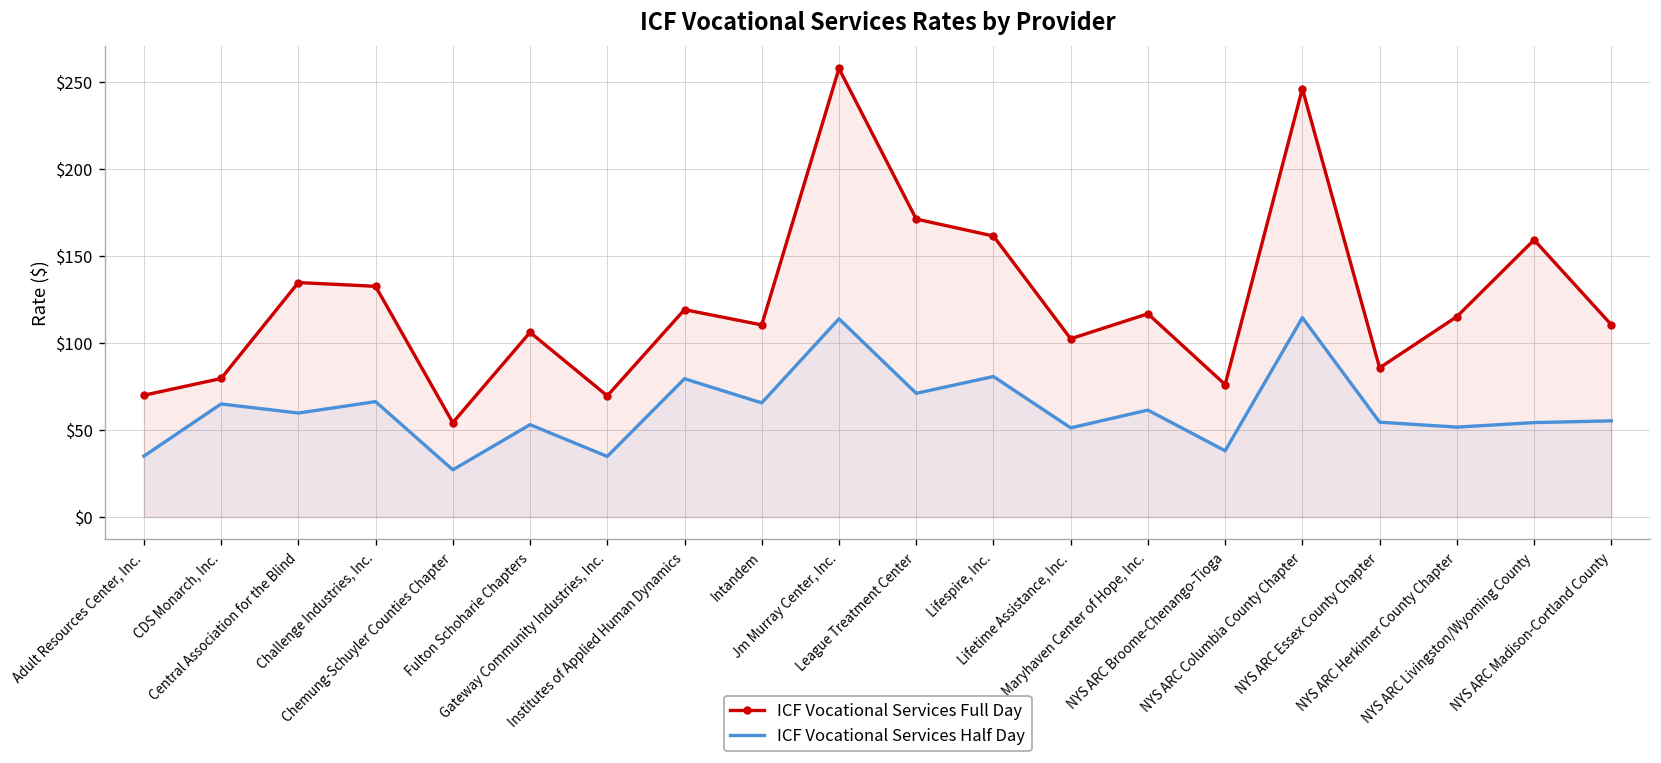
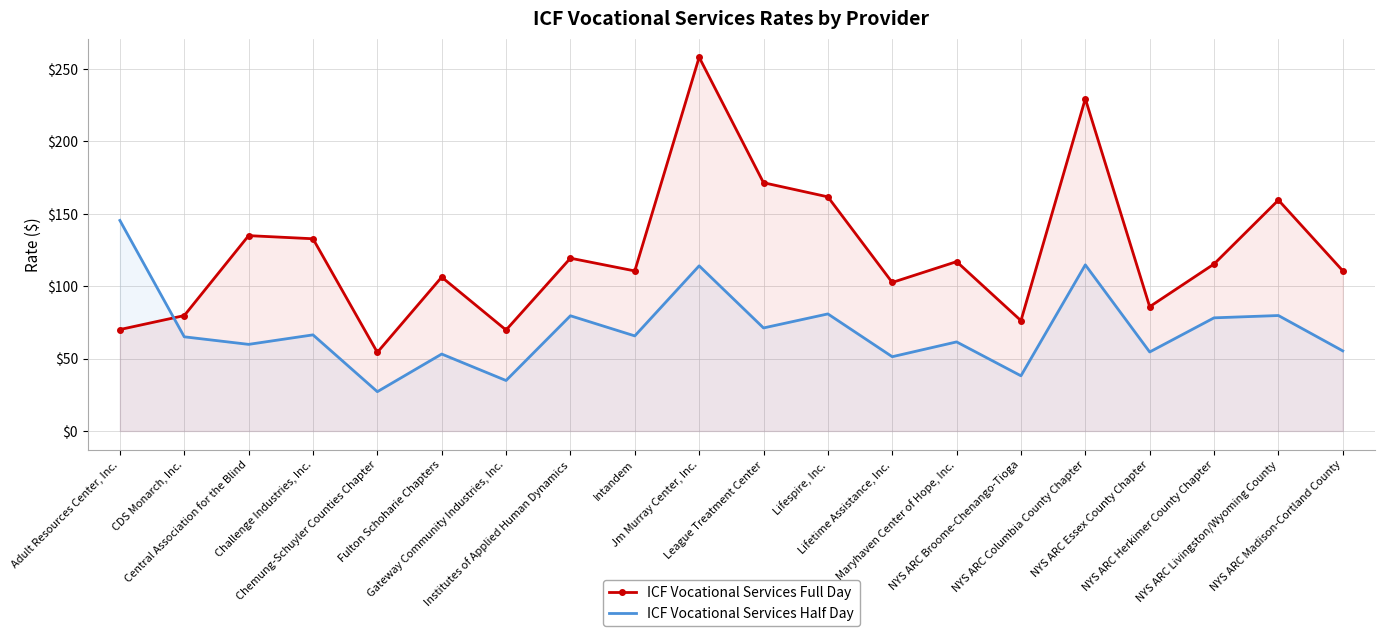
  {
    "ICF Vocational Services Full Day": {
      "Adult Resources Center, Inc.": "$70",
      "CDS Monarch, Inc.": "$80",
      "Central Association for the Blind": "$135",
      "Challenge Industries, Inc.": "$133",
      "Chemung-Schuyler Counties Chapter": "$54",
      "Fulton Schoharie Chapters": "$106",
      "Gateway Community Industries, Inc.": "$70",
      "Institutes of Applied Human Dynamics": "$119",
      "Intandem": "$110",
      "Jm Murray Center, Inc.": "$258",
      "League Treatment Center": "$171",
      "Lifespire, Inc.": "$162",
      "Lifetime Assistance, Inc.": "$103",
      "Maryhaven Center of Hope, Inc.": "$117",
      "NYS ARC Broome-Chenango-Tioga": "$76",
-     "NYS ARC Columbia County Chapter": "$246",
+     "NYS ARC Columbia County Chapter": "$229",
      "NYS ARC Essex County Chapter": "$86",
      "NYS ARC Herkimer County Chapter": "$115",
      "NYS ARC Livingston/Wyoming County": "$159",
      "NYS ARC Madison-Cortland County": "$111"
    },
    "ICF Vocational Services Half Day": {
-     "Adult Resources Center, Inc.": "$35",
+     "Adult Resources Center, Inc.": "$145",
      "CDS Monarch, Inc.": "$65",
      "Central Association for the Blind": "$60",
      "Challenge Industries, Inc.": "$66",
      "Chemung-Schuyler Counties Chapter": "$27",
      "Fulton Schoharie Chapters": "$53",
      "Gateway Community Industries, Inc.": "$35",
      "Institutes of Applied Human Dynamics": "$80",
      "Intandem": "$66",
      "Jm Murray Center, Inc.": "$114",
      "League Treatment Center": "$71",
      "Lifespire, Inc.": "$81",
      "Lifetime Assistance, Inc.": "$51",
      "Maryhaven Center of Hope, Inc.": "$61",
      "NYS ARC Broome-Chenango-Tioga": "$38",
      "NYS ARC Columbia County Chapter": "$115",
      "NYS ARC Essex County Chapter": "$55",
-     "NYS ARC Herkimer County Chapter": "$52",
-     "NYS ARC Livingston/Wyoming County": "$54",
+     "NYS ARC Herkimer County Chapter": "$78",
+     "NYS ARC Livingston/Wyoming County": "$80",
      "NYS ARC Madison-Cortland County": "$55"
    }
  }
